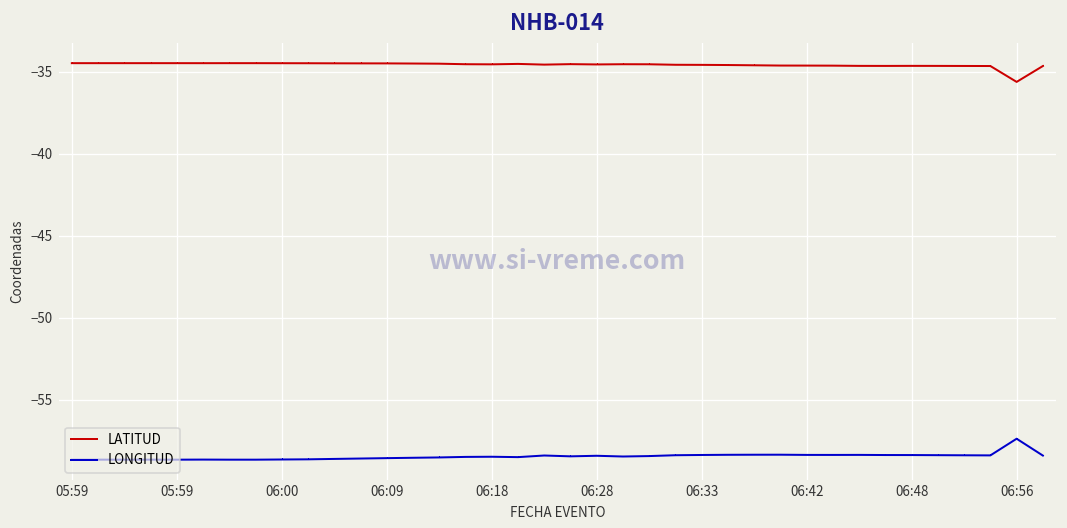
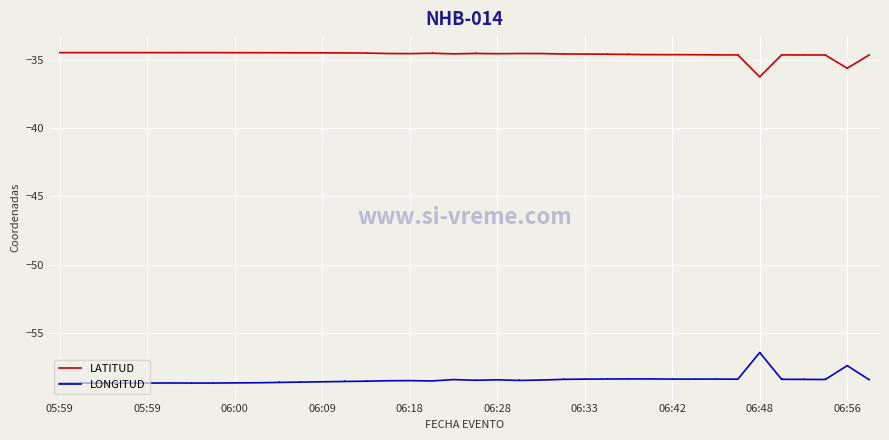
  {
    "LATITUD": {
      "06:00": -34.5,
-     "06:48": -34.6,
+     "06:48": -36.2,
      "06:56": -35.6
    },
    "LONGITUD": {
      "06:00": -58.7,
-     "06:48": -58.4,
+     "06:48": -56.4,
      "06:56": -57.4
    }
  }
